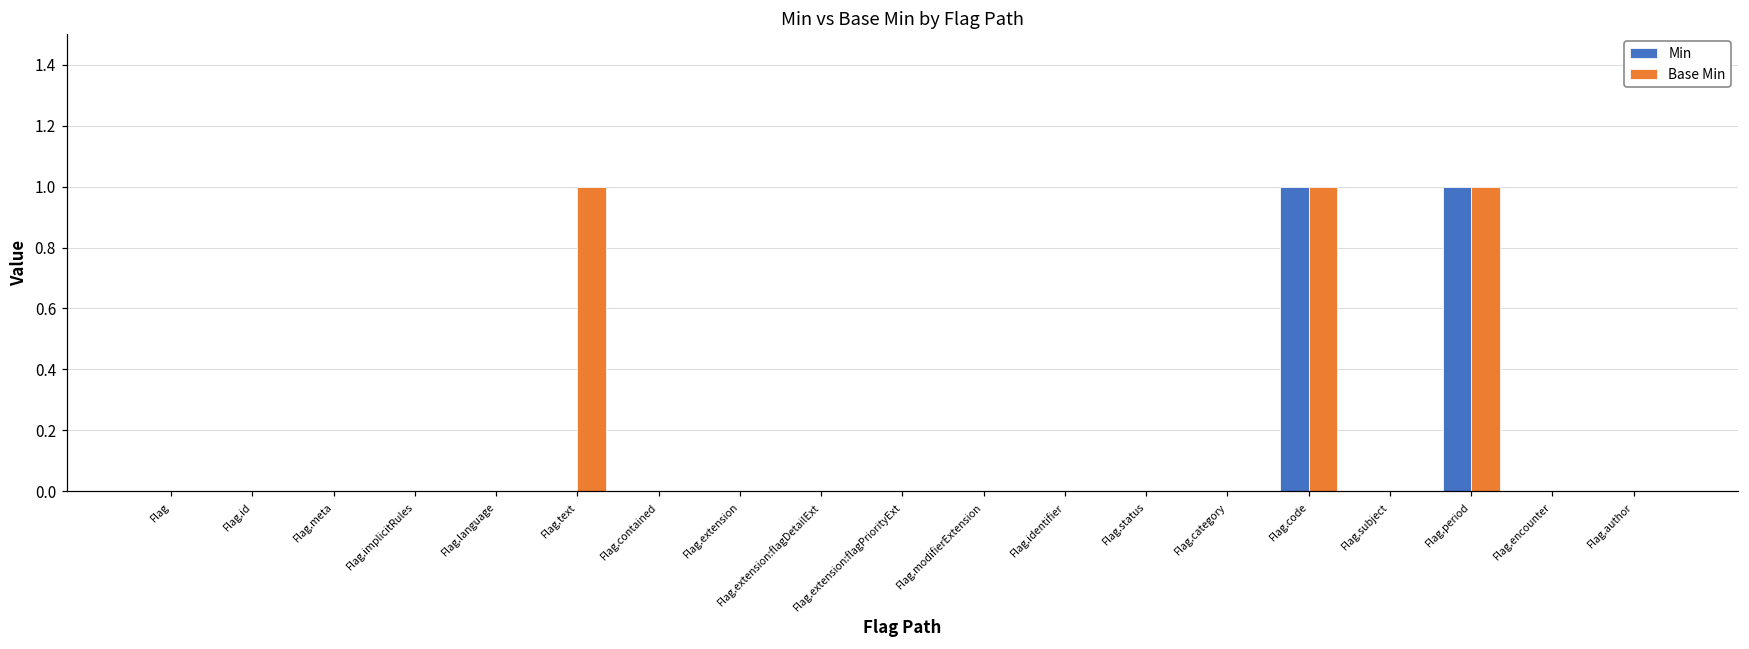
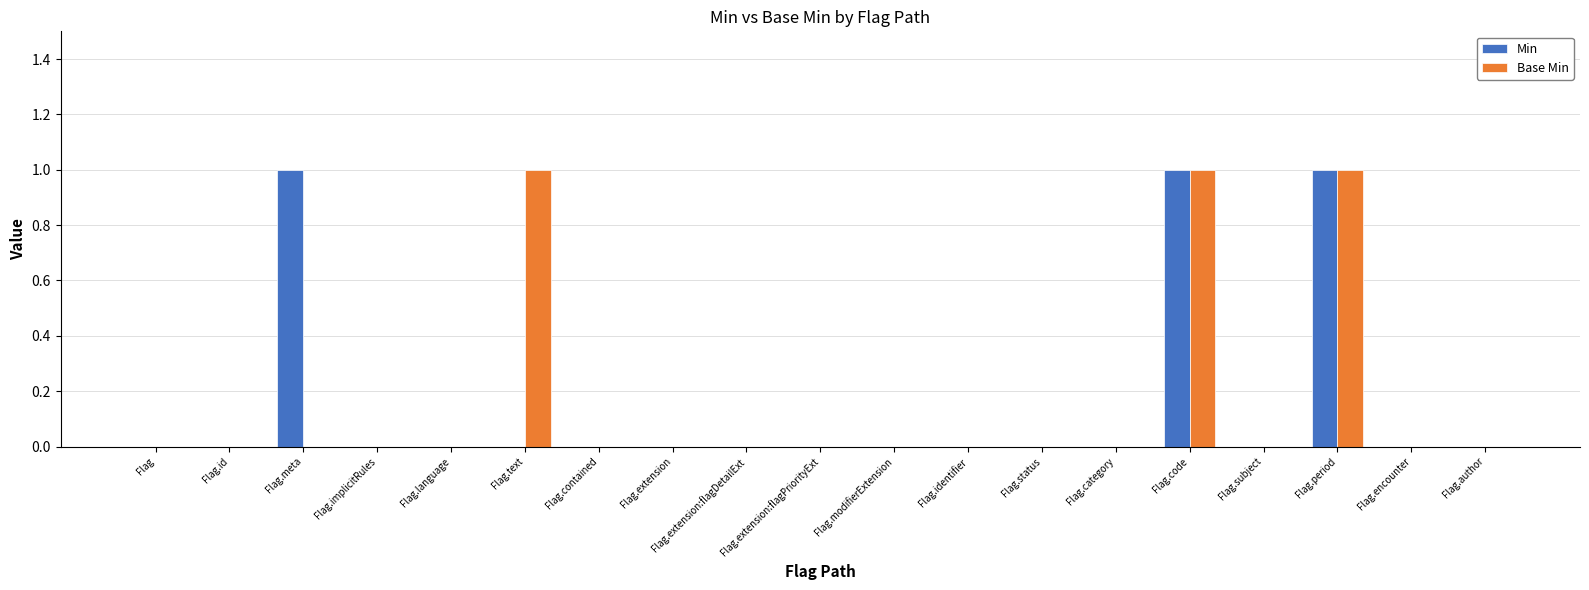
  {
    "Min": {
      "Flag": 0,
      "Flag.id": 0,
-     "Flag.meta": 0,
+     "Flag.meta": 1,
      "Flag.implicitRules": 0,
      "Flag.language": 0,
      "Flag.text": 0,
      "Flag.contained": 0,
      "Flag.extension": 0,
      "Flag.extension:flagDetailExt": 0,
      "Flag.extension:flagPriorityExt": 0,
      "Flag.modifierExtension": 0,
      "Flag.identifier": 0,
      "Flag.status": 0,
      "Flag.category": 0,
      "Flag.code": 1,
      "Flag.subject": 0,
      "Flag.period": 1,
      "Flag.encounter": 0,
      "Flag.author": 0
    },
    "Base Min": {
      "Flag": 0,
      "Flag.id": 0,
      "Flag.meta": 0,
      "Flag.implicitRules": 0,
      "Flag.language": 0,
      "Flag.text": 1,
      "Flag.contained": 0,
      "Flag.extension": 0,
      "Flag.extension:flagDetailExt": 0,
      "Flag.extension:flagPriorityExt": 0,
      "Flag.modifierExtension": 0,
      "Flag.identifier": 0,
      "Flag.status": 0,
      "Flag.category": 0,
      "Flag.code": 1,
      "Flag.subject": 0,
      "Flag.period": 1,
      "Flag.encounter": 0,
      "Flag.author": 0
    }
  }
